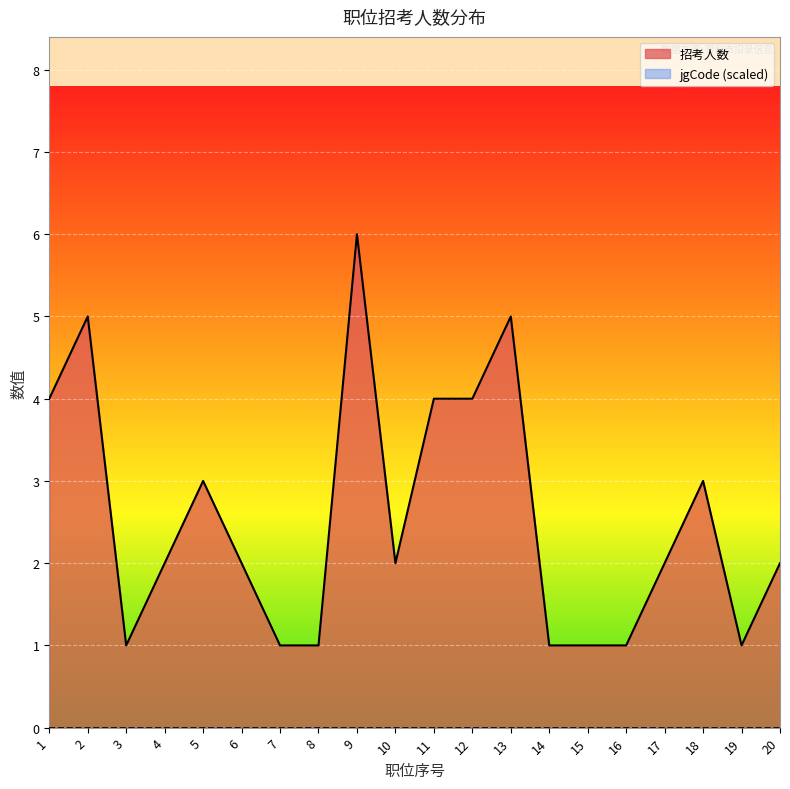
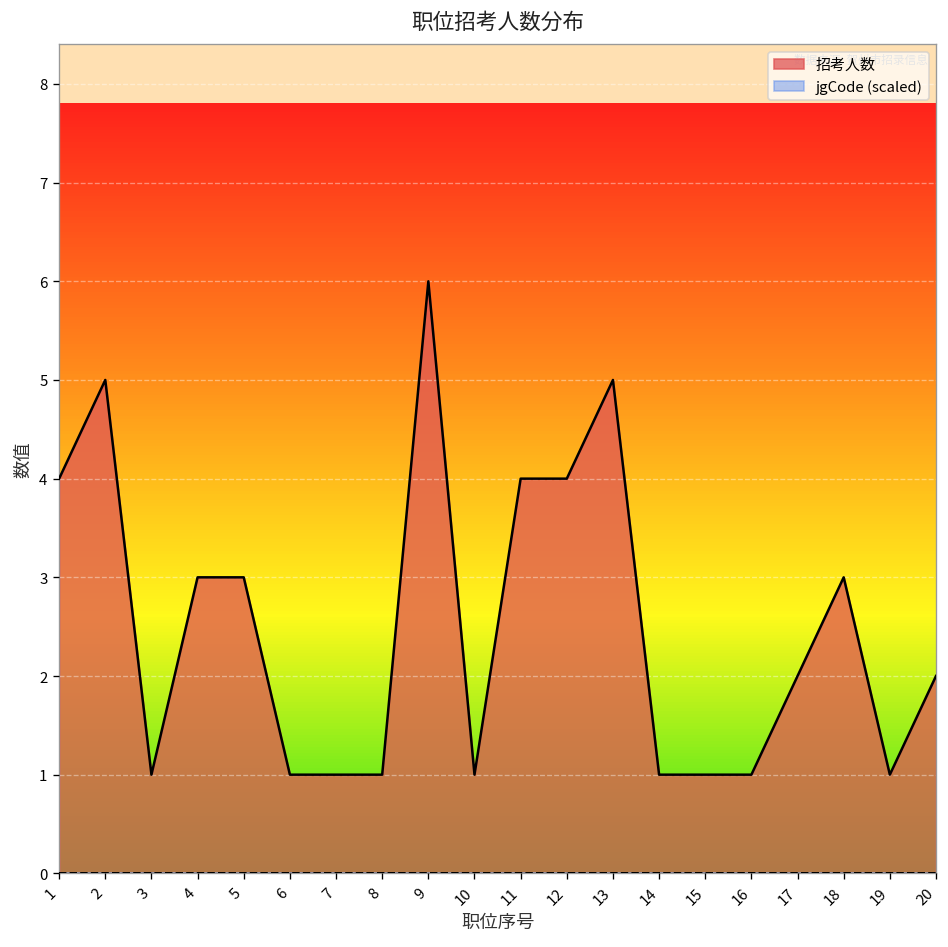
  {
    "招考人数": {
      "1": 4,
      "2": 5,
      "3": 1,
-     "4": 2,
+     "4": 3,
      "5": 3,
-     "6": 2,
+     "6": 1,
      "7": 1,
      "8": 1,
      "9": 6,
-     "10": 2,
+     "10": 1,
      "11": 4,
      "12": 4,
      "13": 5,
      "14": 1,
      "15": 1,
      "16": 1,
      "17": 2,
      "18": 3,
      "19": 1,
      "20": 2
    },
    "jgCode (scaled)": {
      "1": 0,
      "2": 0,
      "3": 0,
      "4": 0,
      "5": 0,
      "6": 0,
      "7": 0,
      "8": 0,
      "9": 0,
      "10": 0,
      "11": 0,
      "12": 0,
      "13": 0,
      "14": 0,
      "15": 0,
      "16": 0,
      "17": 0,
      "18": 0,
      "19": 0,
      "20": 0
    }
  }
